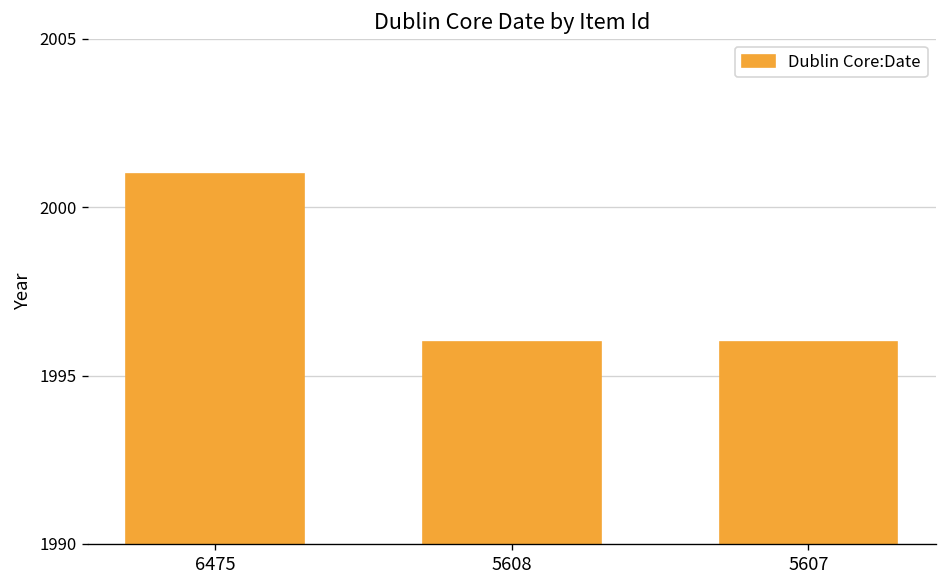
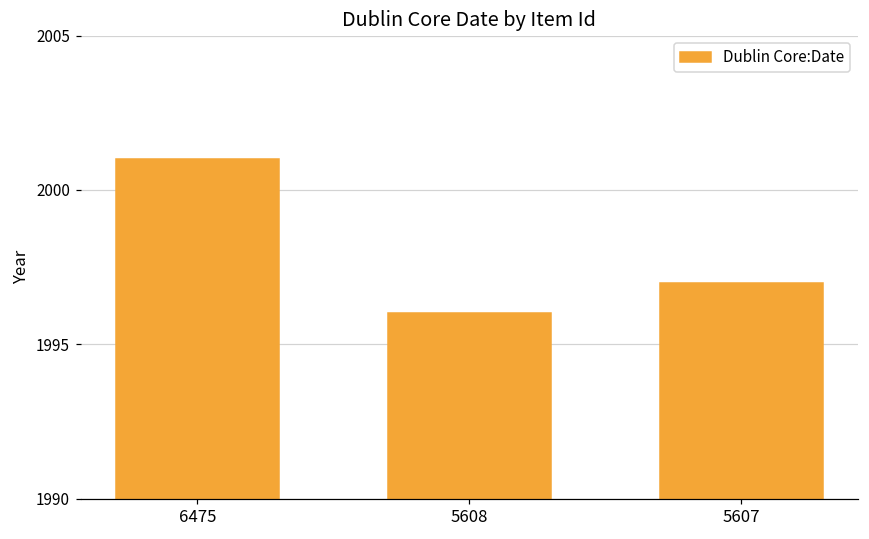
  {
    "6475": 2001,
    "5608": 1996,
-   "5607": 1996
+   "5607": 1997
  }
